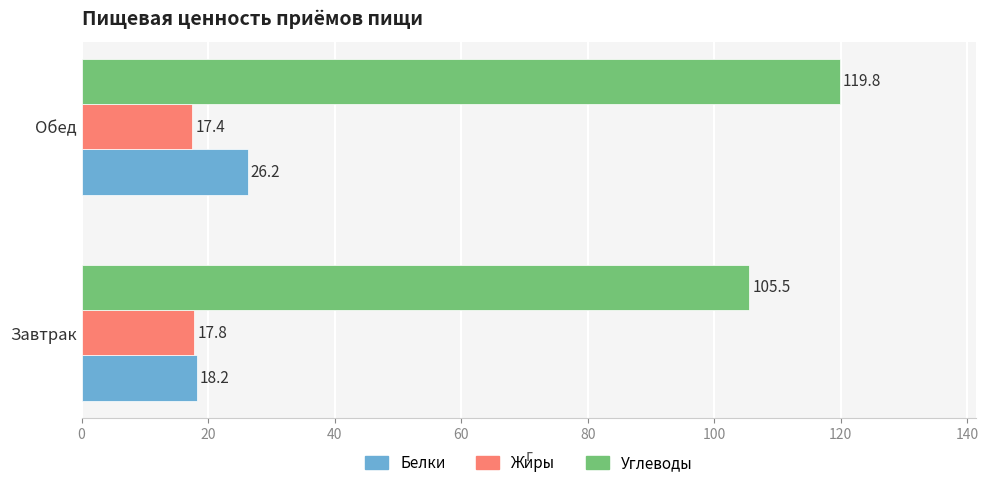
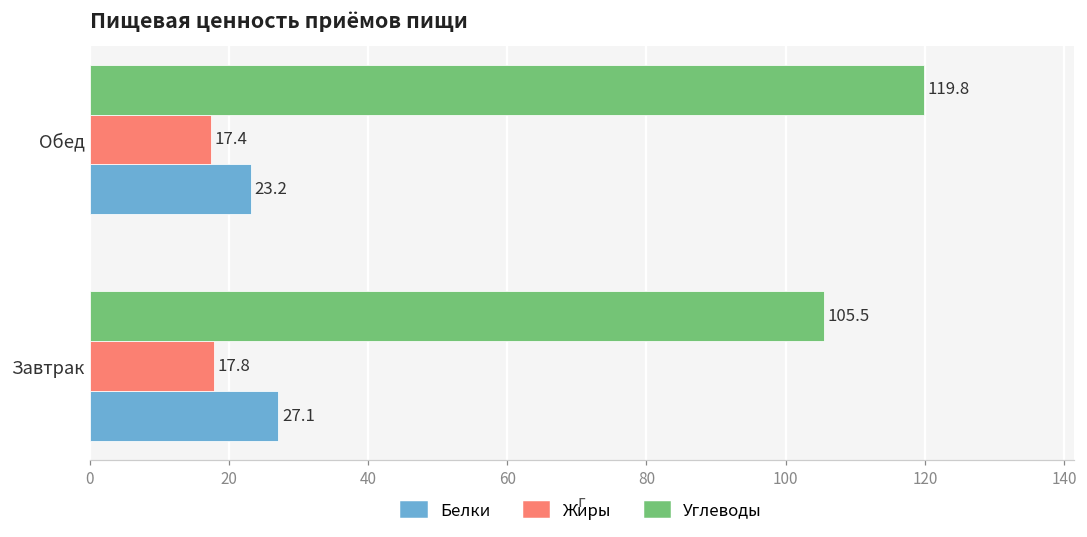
  {
    "Белки": {
-     "Обед": 26.2,
-     "Завтрак": 18.2
+     "Обед": 23.2,
+     "Завтрак": 27.1
    },
    "Жиры": {
      "Обед": 17.4,
      "Завтрак": 17.8
    },
    "Углеводы": {
      "Обед": 119.8,
      "Завтрак": 105.5
    }
  }
